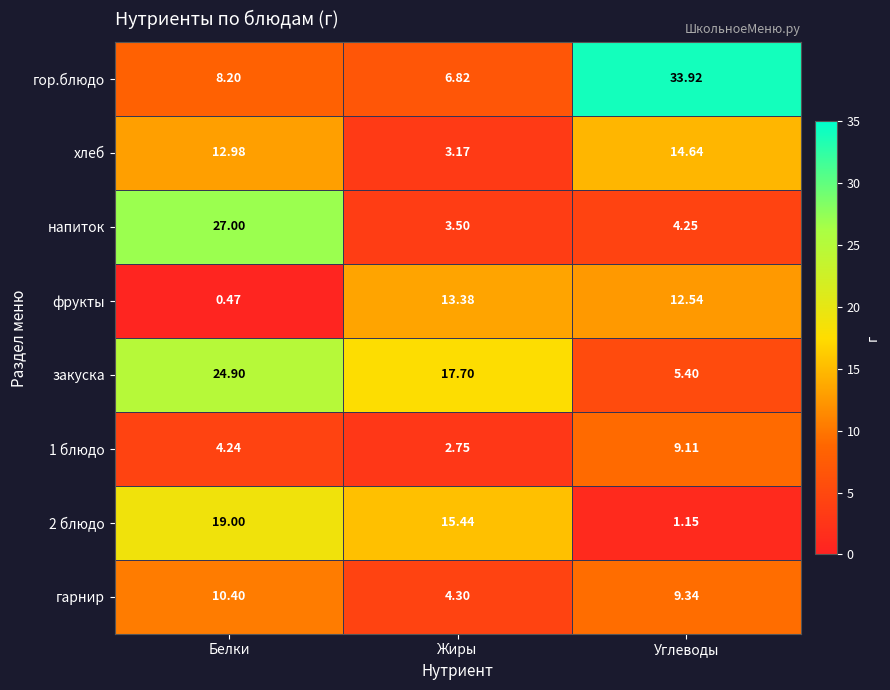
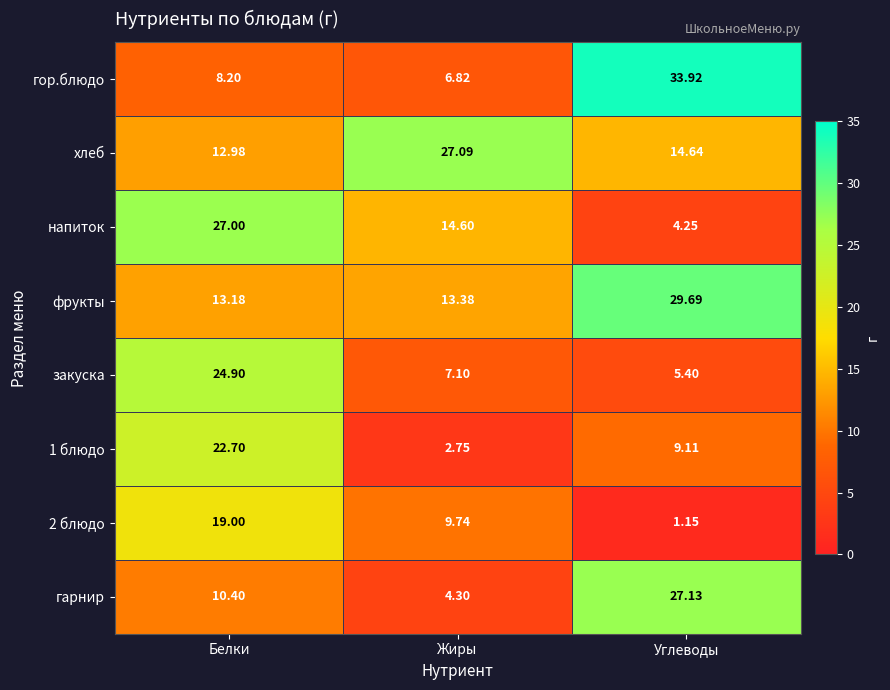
  {
    "гор.блюдо": {
      "Белки": 8.20,
      "Жиры": 6.82,
      "Углеводы": 33.92
    },
    "хлеб": {
      "Белки": 12.98,
-     "Жиры": 3.17,
+     "Жиры": 27.09,
      "Углеводы": 14.64
    },
    "напиток": {
      "Белки": 27.00,
-     "Жиры": 3.50,
+     "Жиры": 14.60,
      "Углеводы": 4.25
    },
    "фрукты": {
-     "Белки": 0.47,
+     "Белки": 13.18,
      "Жиры": 13.38,
-     "Углеводы": 12.54
+     "Углеводы": 29.69
    },
    "закуска": {
      "Белки": 24.90,
-     "Жиры": 17.70,
+     "Жиры": 7.10,
      "Углеводы": 5.40
    },
    "1 блюдо": {
-     "Белки": 4.24,
+     "Белки": 22.70,
      "Жиры": 2.75,
      "Углеводы": 9.11
    },
    "2 блюдо": {
      "Белки": 19.00,
-     "Жиры": 15.44,
+     "Жиры": 9.74,
      "Углеводы": 1.15
    },
    "гарнир": {
      "Белки": 10.40,
      "Жиры": 4.30,
-     "Углеводы": 9.34
+     "Углеводы": 27.13
    }
  }
